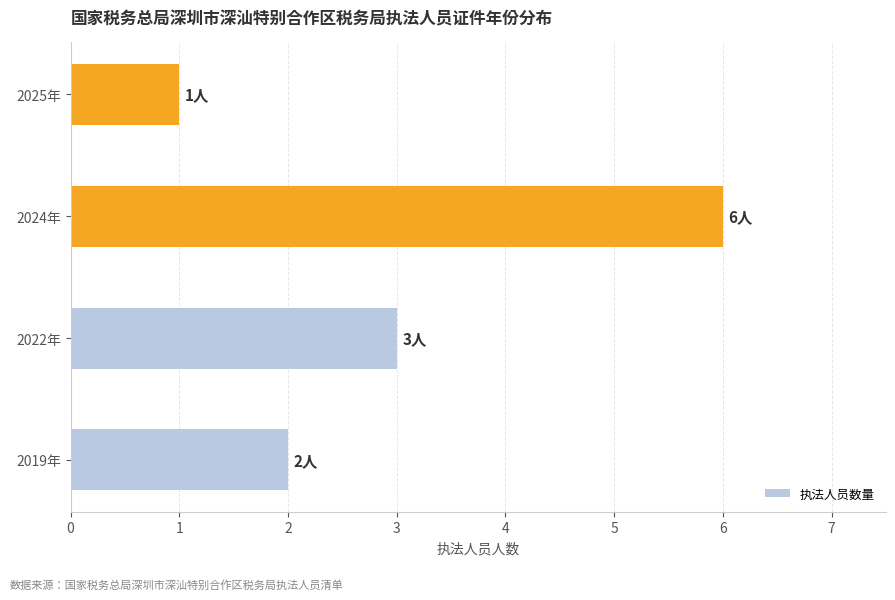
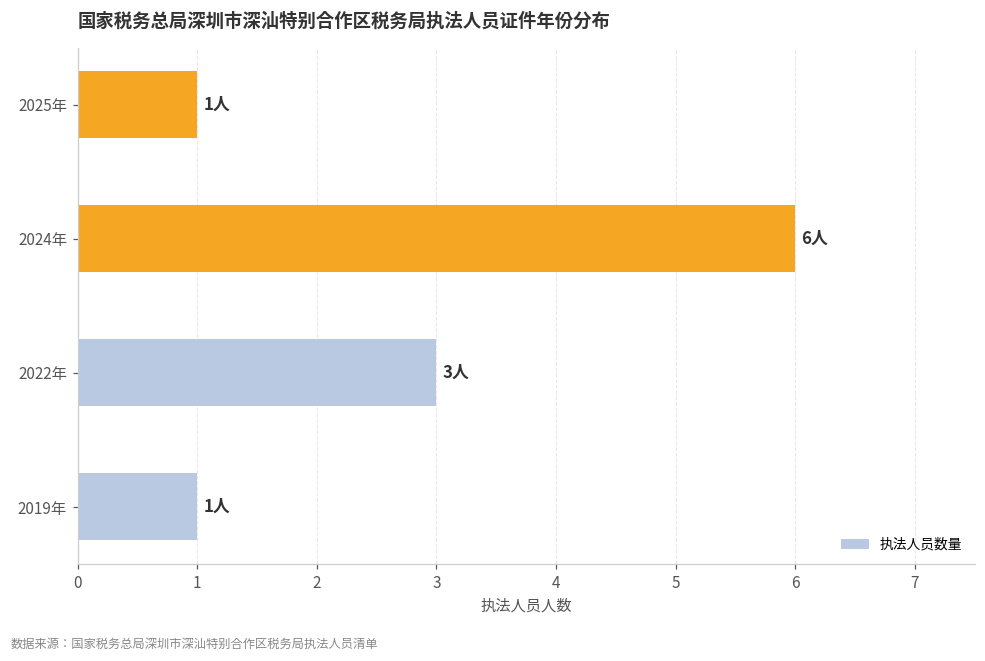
  {
    "2025年": "1人",
    "2024年": "6人",
    "2022年": "3人",
-   "2019年": "2人"
+   "2019年": "1人"
  }
